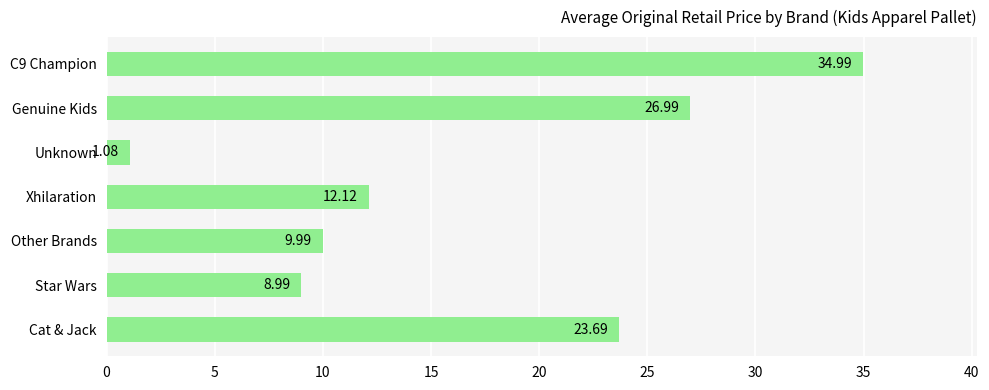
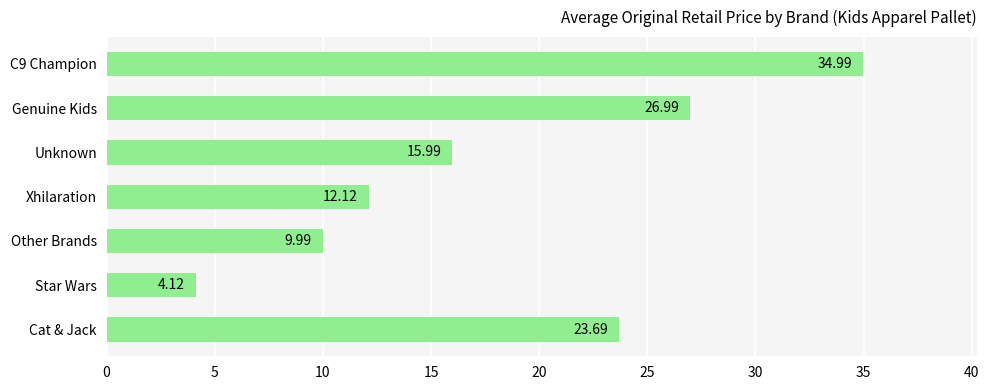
  {
    "C9 Champion": 34.99,
    "Genuine Kids": 26.99,
-   "Unknown": 1.08,
+   "Unknown": 15.99,
    "Xhilaration": 12.12,
    "Other Brands": 9.99,
-   "Star Wars": 8.99,
+   "Star Wars": 4.12,
    "Cat & Jack": 23.69
  }
